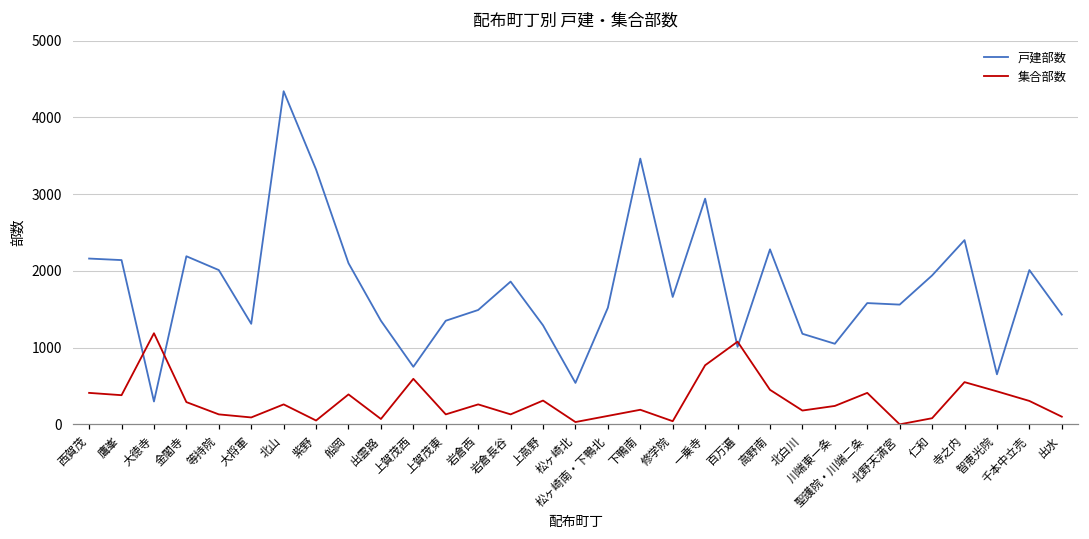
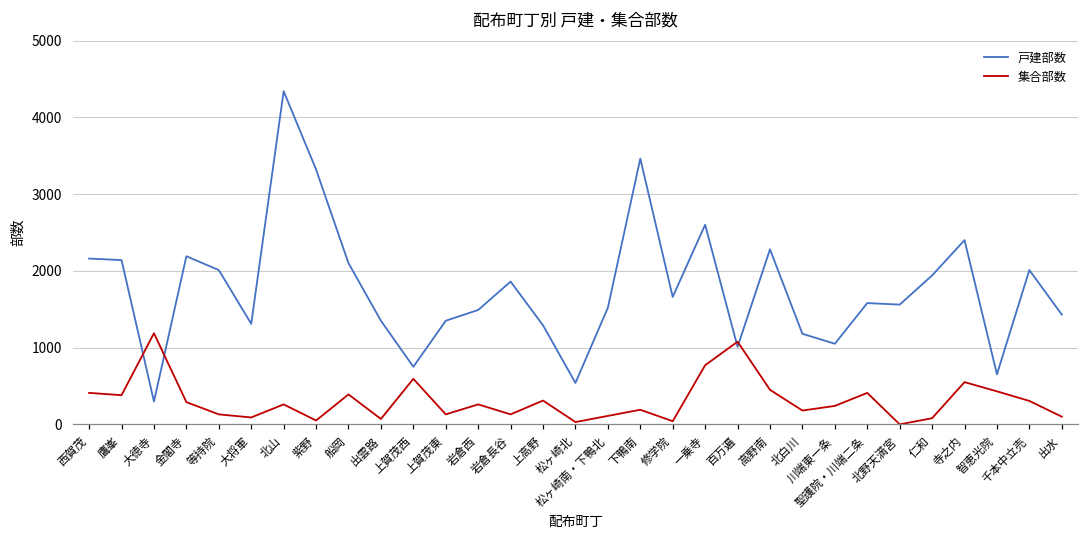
  {
    "戸建部数": {
      "西賀茂": 2200,
      "鷹峯": 2100,
      "大徳寺": 300,
      "金閣寺": 2200,
      "等持院": 2000,
      "大将軍": 1300,
      "北山": 4300,
      "紫野": 3300,
      "船岡": 2100,
      "出雲路": 1400,
      "上賀茂西": 800,
      "上賀茂東": 1400,
      "岩倉西": 1500,
      "岩倉長谷": 1900,
      "上高野": 1300,
      "松ヶ崎北": 500,
      "松ヶ崎南・下鴨北": 1500,
      "下鴨南": 3500,
      "修学院": 1700,
-     "一乗寺": 2900,
+     "一乗寺": 2600,
      "百万遍": 1000,
      "高野南": 2300,
      "北白川": 1200,
      "川端東一条": 1100,
      "聖護院・川端二条": 1600,
      "北野天満宮": 1600,
      "仁和": 1900,
      "寺之内": 2400,
      "智恵光院": 700,
      "千本中立売": 2000,
      "出水": 1400
    },
    "集合部数": {
      "西賀茂": 400,
      "鷹峯": 400,
      "大徳寺": 1200,
      "金閣寺": 300,
      "等持院": 100,
      "大将軍": 100,
      "北山": 300,
      "紫野": 100,
      "船岡": 400,
      "出雲路": 100,
      "上賀茂西": 600,
      "上賀茂東": 100,
      "岩倉西": 300,
      "岩倉長谷": 100,
      "上高野": 300,
      "松ヶ崎北": 0,
      "松ヶ崎南・下鴨北": 100,
      "下鴨南": 200,
      "修学院": 0,
      "一乗寺": 800,
      "百万遍": 1100,
      "高野南": 500,
      "北白川": 200,
      "川端東一条": 200,
      "聖護院・川端二条": 400,
      "北野天満宮": 0,
      "仁和": 100,
      "寺之内": 600,
      "智恵光院": 400,
      "千本中立売": 300,
      "出水": 100
    }
  }
